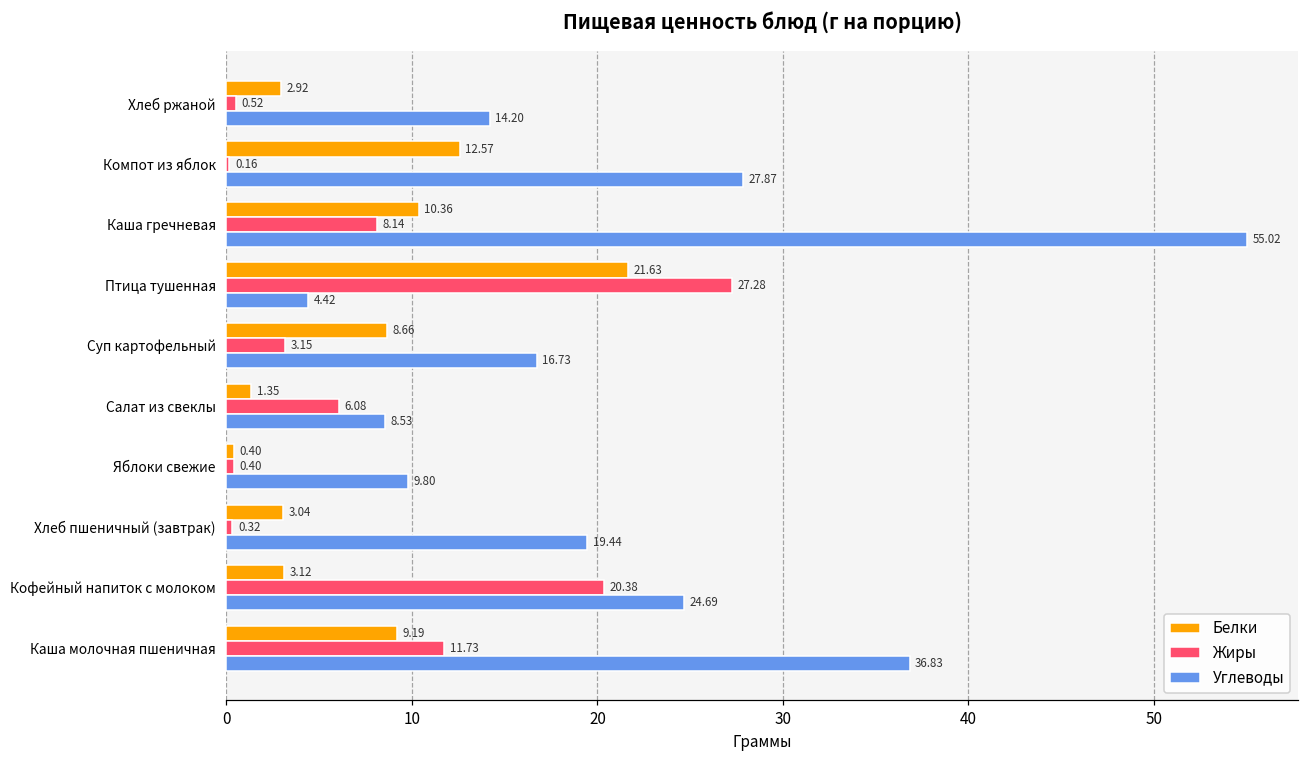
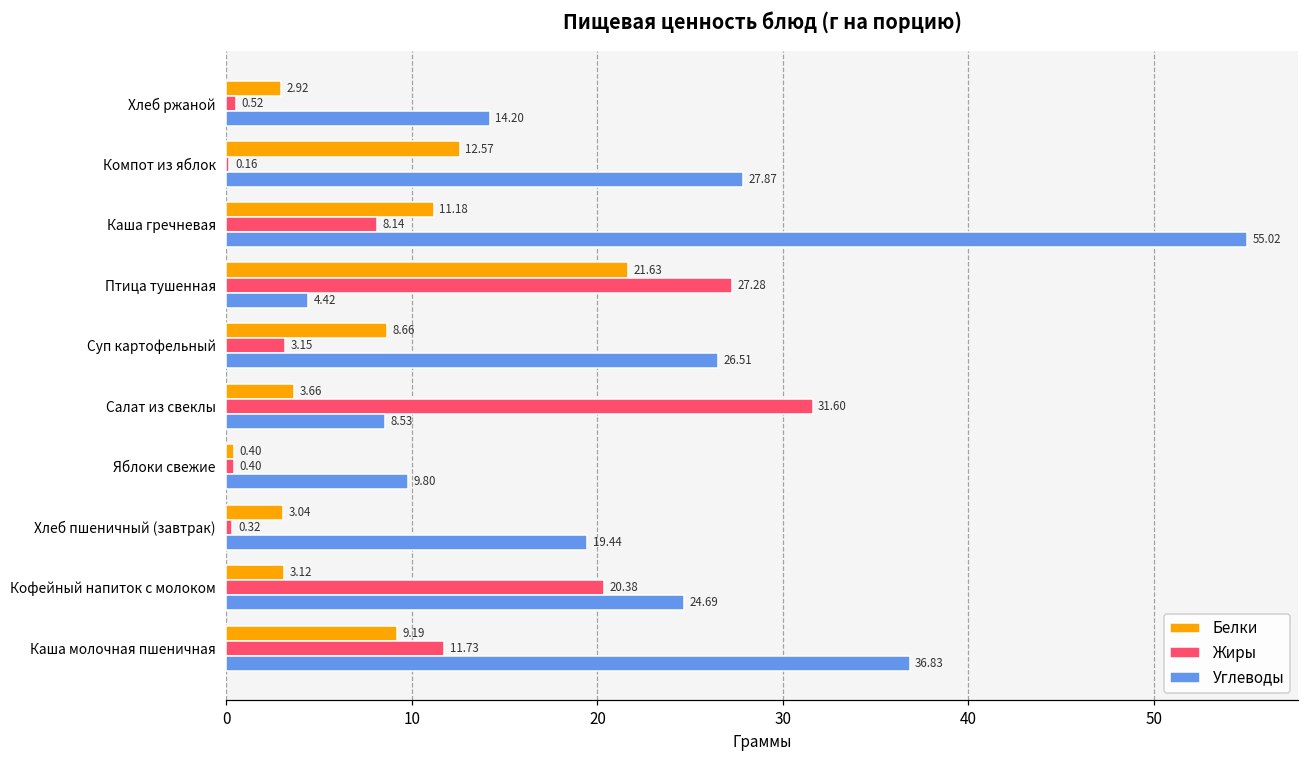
  {
    "Белки": {
      "Хлеб ржаной": 2.92,
      "Компот из яблок": 12.57,
-     "Каша гречневая": 10.36,
+     "Каша гречневая": 11.18,
      "Птица тушенная": 21.63,
      "Суп картофельный": 8.66,
-     "Салат из свеклы": 1.35,
+     "Салат из свеклы": 3.66,
      "Яблоки свежие": 0.40,
      "Хлеб пшеничный (завтрак)": 3.04,
      "Кофейный напиток с молоком": 3.12,
      "Каша молочная пшеничная": 9.19
    },
    "Жиры": {
      "Хлеб ржаной": 0.52,
      "Компот из яблок": 0.16,
      "Каша гречневая": 8.14,
      "Птица тушенная": 27.28,
      "Суп картофельный": 3.15,
-     "Салат из свеклы": 6.08,
+     "Салат из свеклы": 31.60,
      "Яблоки свежие": 0.40,
      "Хлеб пшеничный (завтрак)": 0.32,
      "Кофейный напиток с молоком": 20.38,
      "Каша молочная пшеничная": 11.73
    },
    "Углеводы": {
      "Хлеб ржаной": 14.20,
      "Компот из яблок": 27.87,
      "Каша гречневая": 55.02,
      "Птица тушенная": 4.42,
-     "Суп картофельный": 16.73,
+     "Суп картофельный": 26.51,
      "Салат из свеклы": 8.53,
      "Яблоки свежие": 9.80,
      "Хлеб пшеничный (завтрак)": 19.44,
      "Кофейный напиток с молоком": 24.69,
      "Каша молочная пшеничная": 36.83
    }
  }
